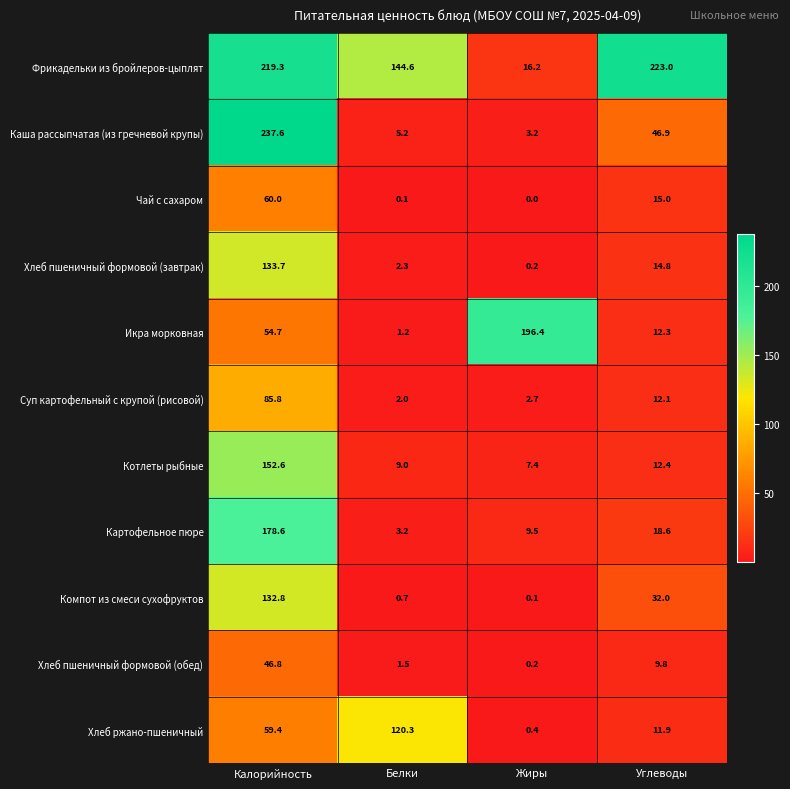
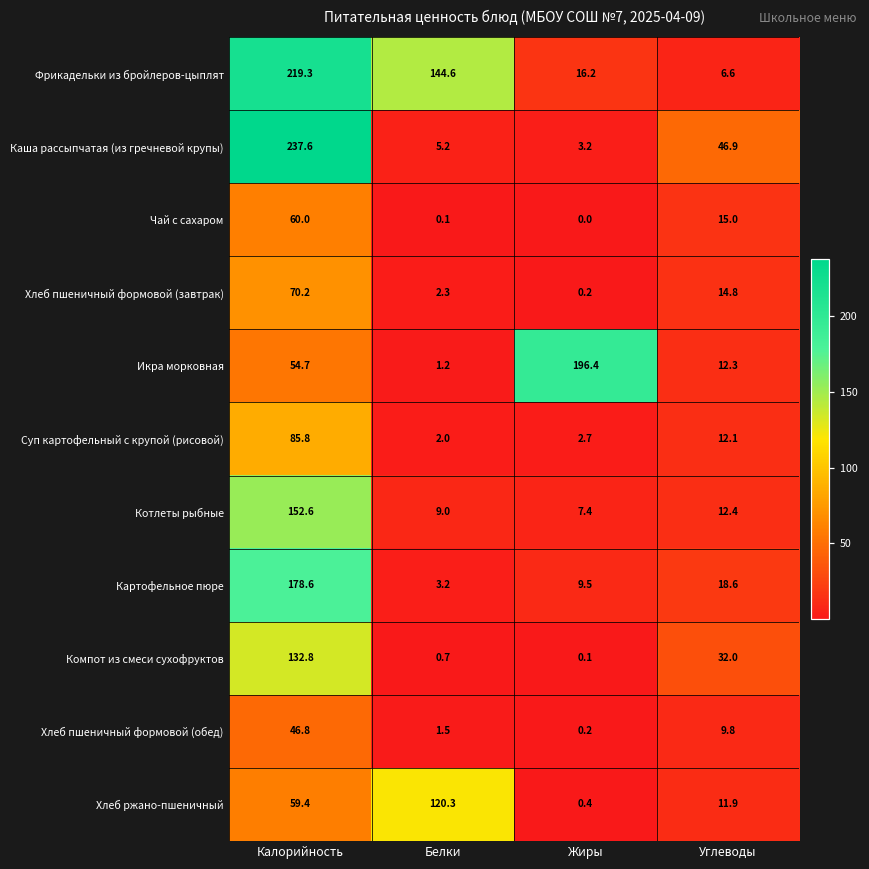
  {
    "Фрикадельки из бройлеров-цыплят": {
      "Калорийность": 219.3,
      "Белки": 144.6,
      "Жиры": 16.2,
-     "Углеводы": 223.0
+     "Углеводы": 6.6
    },
    "Каша рассыпчатая (из гречневой крупы)": {
      "Калорийность": 237.6,
      "Белки": 5.2,
      "Жиры": 3.2,
      "Углеводы": 46.9
    },
    "Чай с сахаром": {
      "Калорийность": 60.0,
      "Белки": 0.1,
      "Жиры": 0.0,
      "Углеводы": 15.0
    },
    "Хлеб пшеничный формовой (завтрак)": {
-     "Калорийность": 133.7,
+     "Калорийность": 70.2,
      "Белки": 2.3,
      "Жиры": 0.2,
      "Углеводы": 14.8
    },
    "Икра морковная": {
      "Калорийность": 54.7,
      "Белки": 1.2,
      "Жиры": 196.4,
      "Углеводы": 12.3
    },
    "Суп картофельный с крупой (рисовой)": {
      "Калорийность": 85.8,
      "Белки": 2.0,
      "Жиры": 2.7,
      "Углеводы": 12.1
    },
    "Котлеты рыбные": {
      "Калорийность": 152.6,
      "Белки": 9.0,
      "Жиры": 7.4,
      "Углеводы": 12.4
    },
    "Картофельное пюре": {
      "Калорийность": 178.6,
      "Белки": 3.2,
      "Жиры": 9.5,
      "Углеводы": 18.6
    },
    "Компот из смеси сухофруктов": {
      "Калорийность": 132.8,
      "Белки": 0.7,
      "Жиры": 0.1,
      "Углеводы": 32.0
    },
    "Хлеб пшеничный формовой (обед)": {
      "Калорийность": 46.8,
      "Белки": 1.5,
      "Жиры": 0.2,
      "Углеводы": 9.8
    },
    "Хлеб ржано-пшеничный": {
      "Калорийность": 59.4,
      "Белки": 120.3,
      "Жиры": 0.4,
      "Углеводы": 11.9
    }
  }
